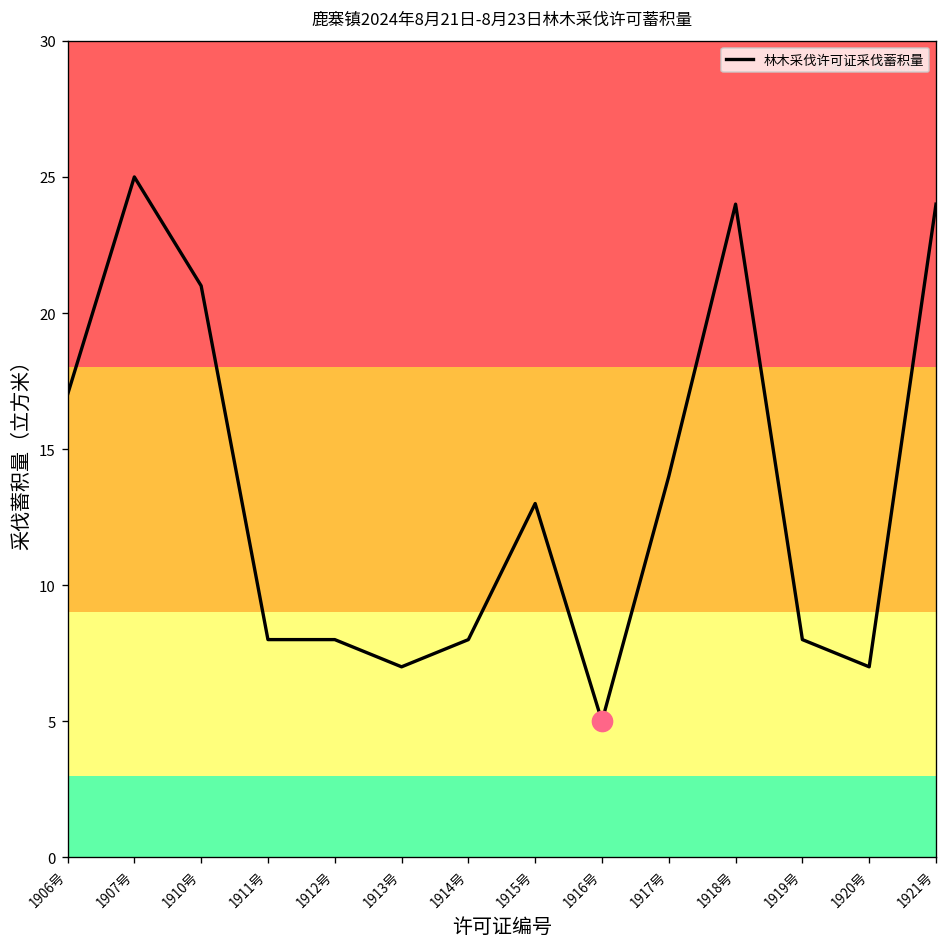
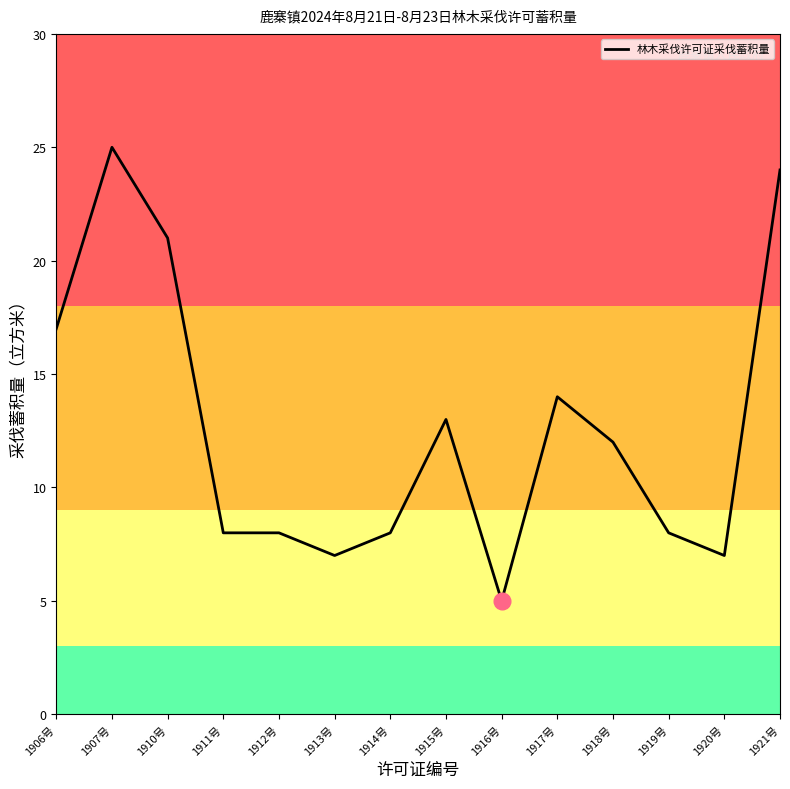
  {
    "林木采伐许可证采伐蓄积量": {
      "1906号": 17,
      "1907号": 25,
      "1910号": 21,
      "1911号": 8,
      "1912号": 8,
      "1913号": 7,
      "1914号": 8,
      "1915号": 13,
      "1917号": 14,
-     "1918号": 24,
+     "1918号": 12,
      "1919号": 8,
      "1920号": 7,
      "1921号": 24
    }
  }
